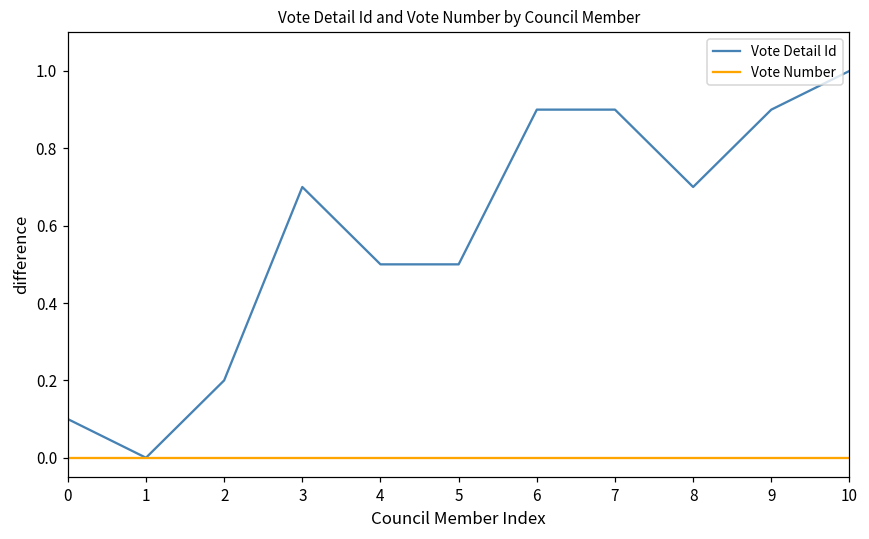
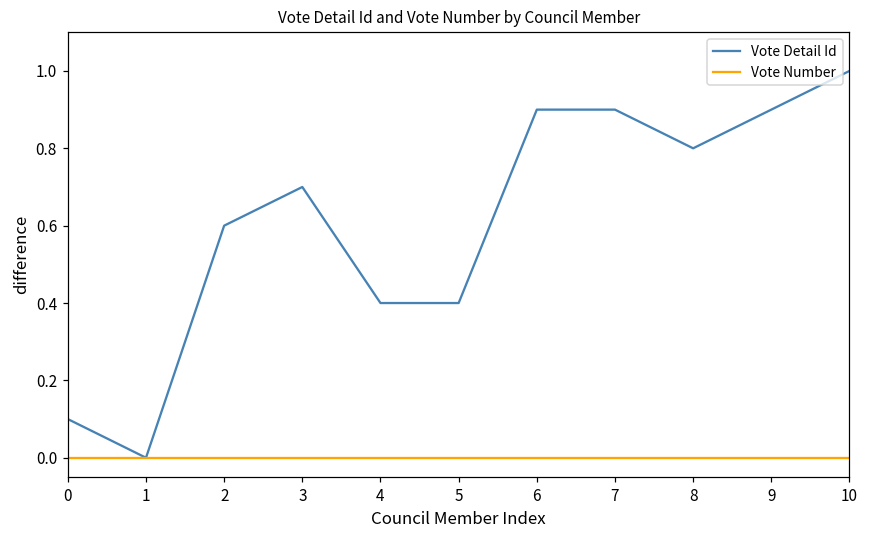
  {
    "Vote Detail Id": {
      "0": 0.10,
-     "2": 0.20,
+     "2": 0.60,
      "3": 0.70,
-     "4": 0.50,
-     "5": 0.50,
+     "4": 0.40,
+     "5": 0.40,
      "6": 0.90,
      "7": 0.90,
-     "8": 0.70,
+     "8": 0.80,
      "9": 0.90,
      "10": 1.00
    },
    "Vote Number": {
      "0": 0.00,
      "2": 0.00,
      "3": 0.00,
      "4": 0.00,
      "5": 0.00,
      "6": 0.00,
      "7": 0.00,
      "8": 0.00,
      "9": 0.00,
      "10": 0.00
    }
  }
